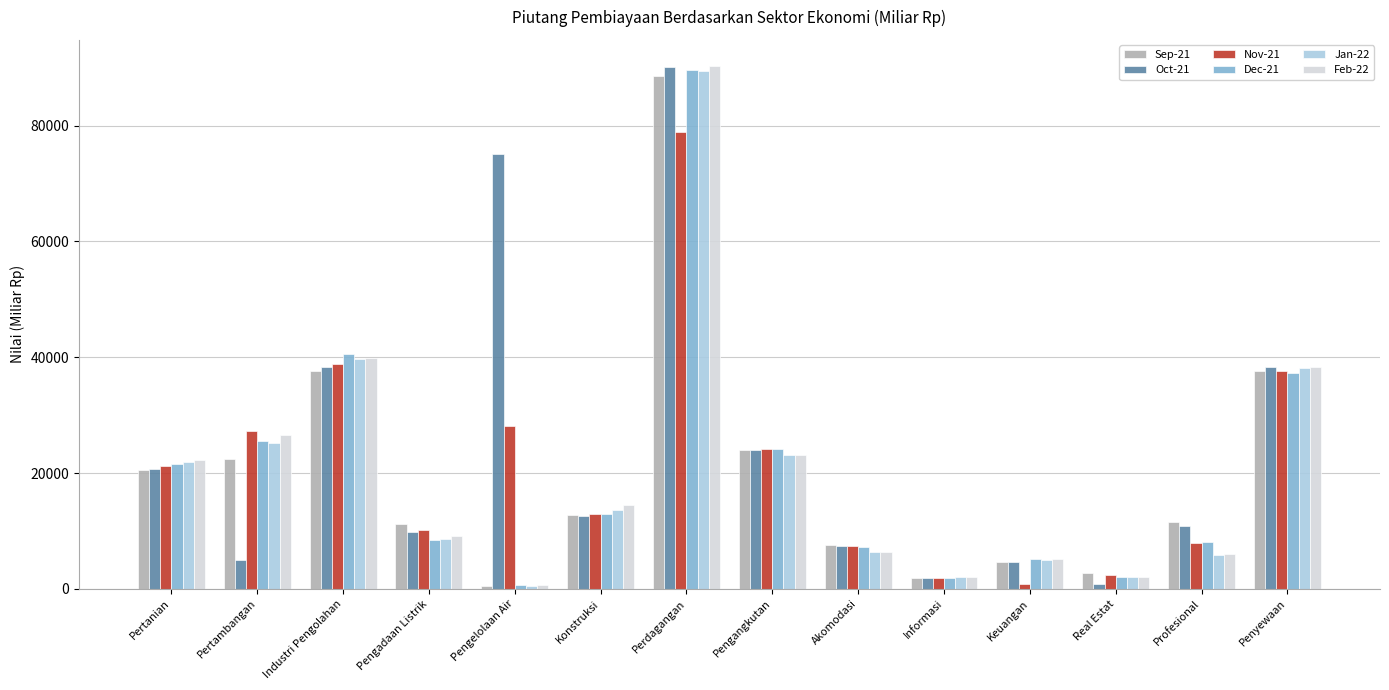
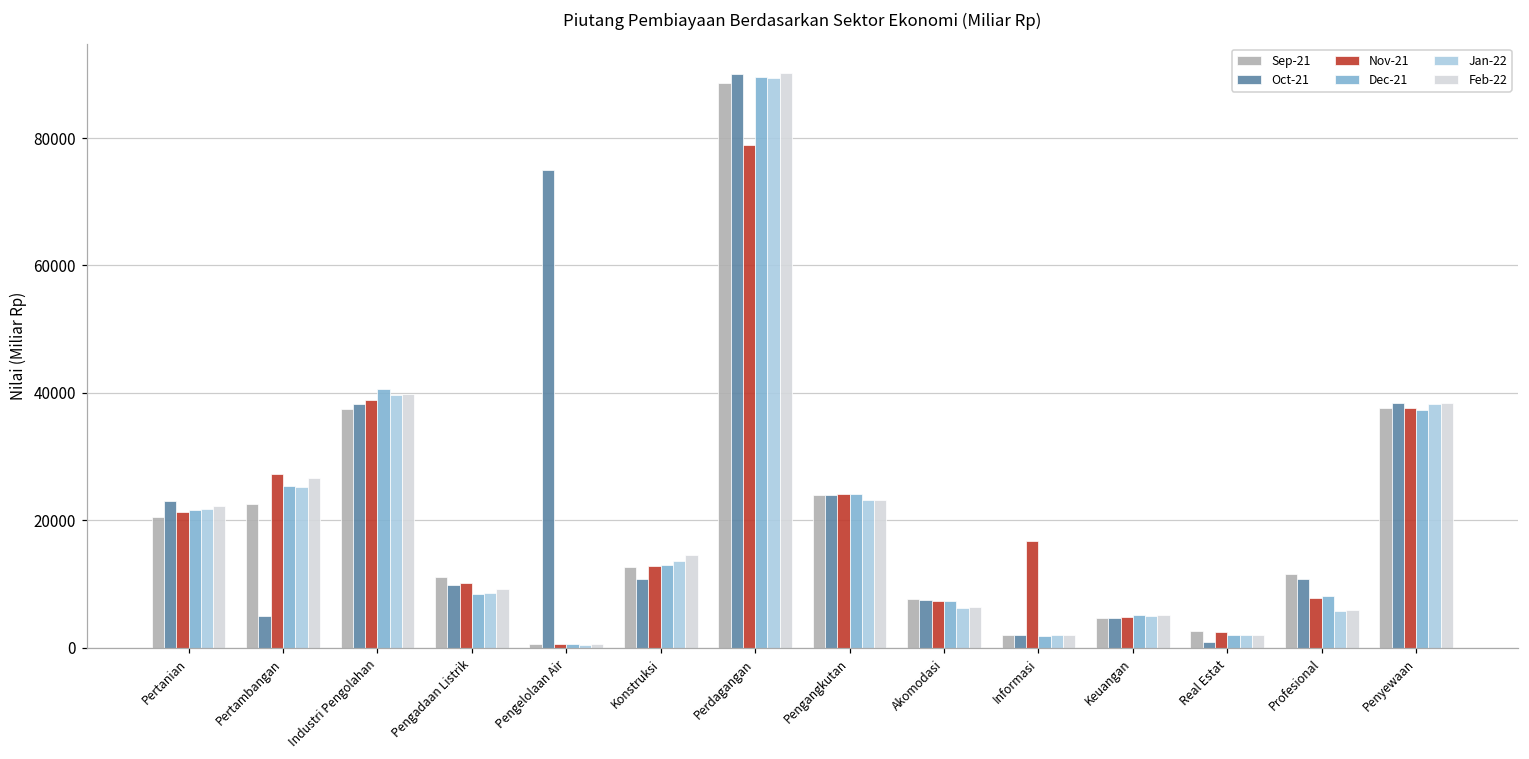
  {
    "Oct-21": {
-     "Pertanian": 21000,
+     "Pertanian": 23000,
      "Pertambangan": 5000,
      "Industri Pengolahan": 38000,
      "Pengadaan Listrik": 10000,
      "Pengelolaan Air": 75000,
-     "Konstruksi": 13000,
+     "Konstruksi": 11000,
      "Perdagangan": 90000,
      "Pengangkutan": 24000,
      "Akomodasi": 7000,
      "Informasi": 2000,
      "Keuangan": 5000,
      "Real Estat": 1000,
      "Profesional": 11000,
      "Penyewaan": 38000
    },
    "Nov-21": {
      "Pertanian": 21000,
      "Pertambangan": 27000,
      "Industri Pengolahan": 39000,
      "Pengadaan Listrik": 10000,
-     "Pengelolaan Air": 28000,
+     "Pengelolaan Air": 1000,
      "Konstruksi": 13000,
      "Perdagangan": 79000,
      "Pengangkutan": 24000,
      "Akomodasi": 7000,
-     "Informasi": 2000,
-     "Keuangan": 1000,
+     "Informasi": 17000,
+     "Keuangan": 5000,
      "Real Estat": 2000,
      "Profesional": 8000,
      "Penyewaan": 38000
    }
  }
